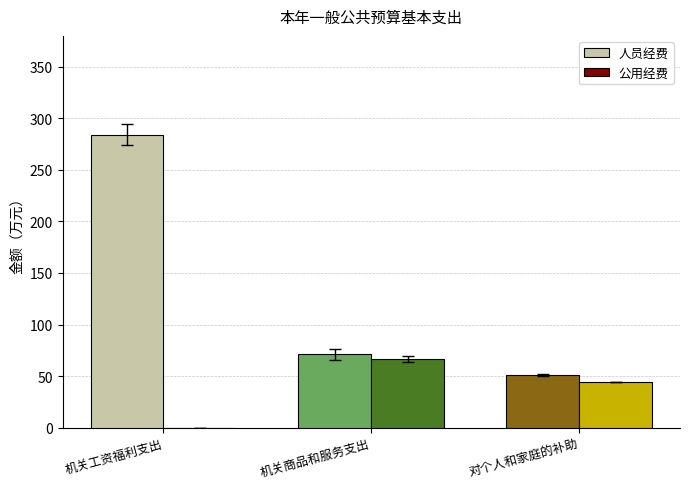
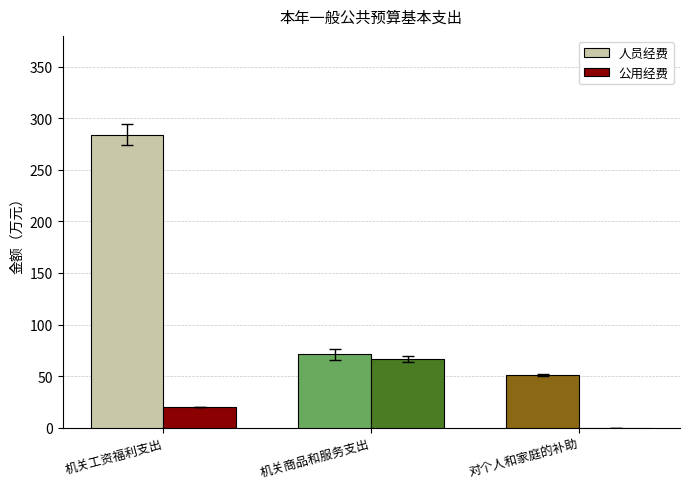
  {
    "人员经费": {
      "机关工资福利支出": 284,
      "机关商品和服务支出": 71,
      "对个人和家庭的补助": 51
    },
    "公用经费": {
-     "机关工资福利支出": 0,
+     "机关工资福利支出": 20,
      "机关商品和服务支出": 67,
-     "对个人和家庭的补助": 44
+     "对个人和家庭的补助": 0
    }
  }
